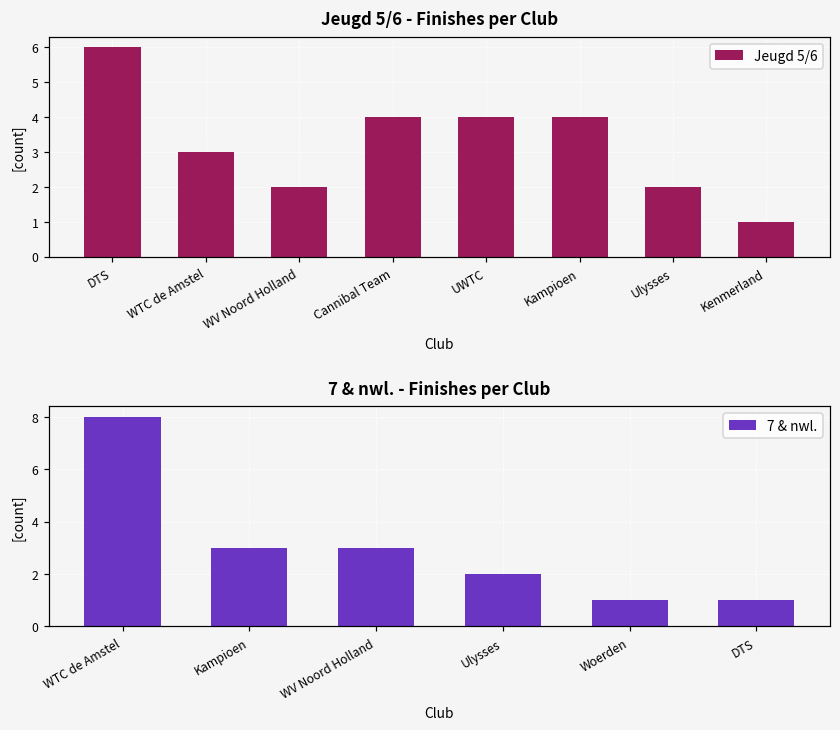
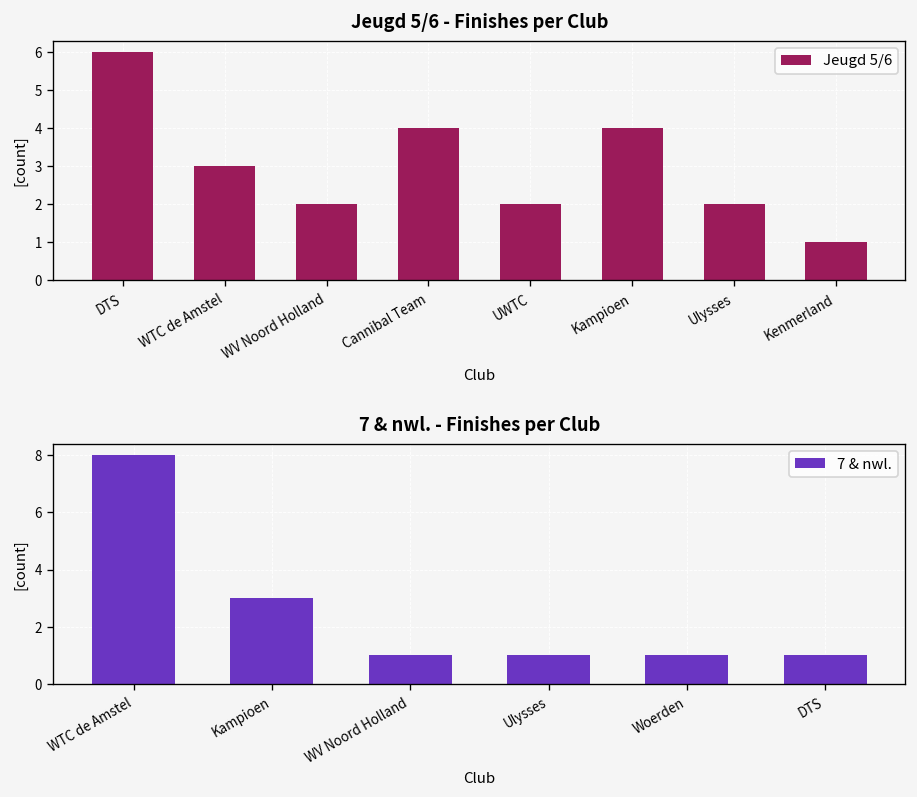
  {
    "Jeugd 5/6 - Finishes per Club": {
      "DTS": 6,
      "WTC de Amstel": 3,
      "WV Noord Holland": 2,
      "Cannibal Team": 4,
-     "UWTC": 4,
+     "UWTC": 2,
      "Kampioen": 4,
      "Ulysses": 2,
      "Kenmerland": 1
    },
    "7 & nwl. - Finishes per Club": {
      "WTC de Amstel": 8,
      "Kampioen": 3,
-     "WV Noord Holland": 3,
-     "Ulysses": 2,
+     "WV Noord Holland": 1,
+     "Ulysses": 1,
      "Woerden": 1,
      "DTS": 1
    }
  }
